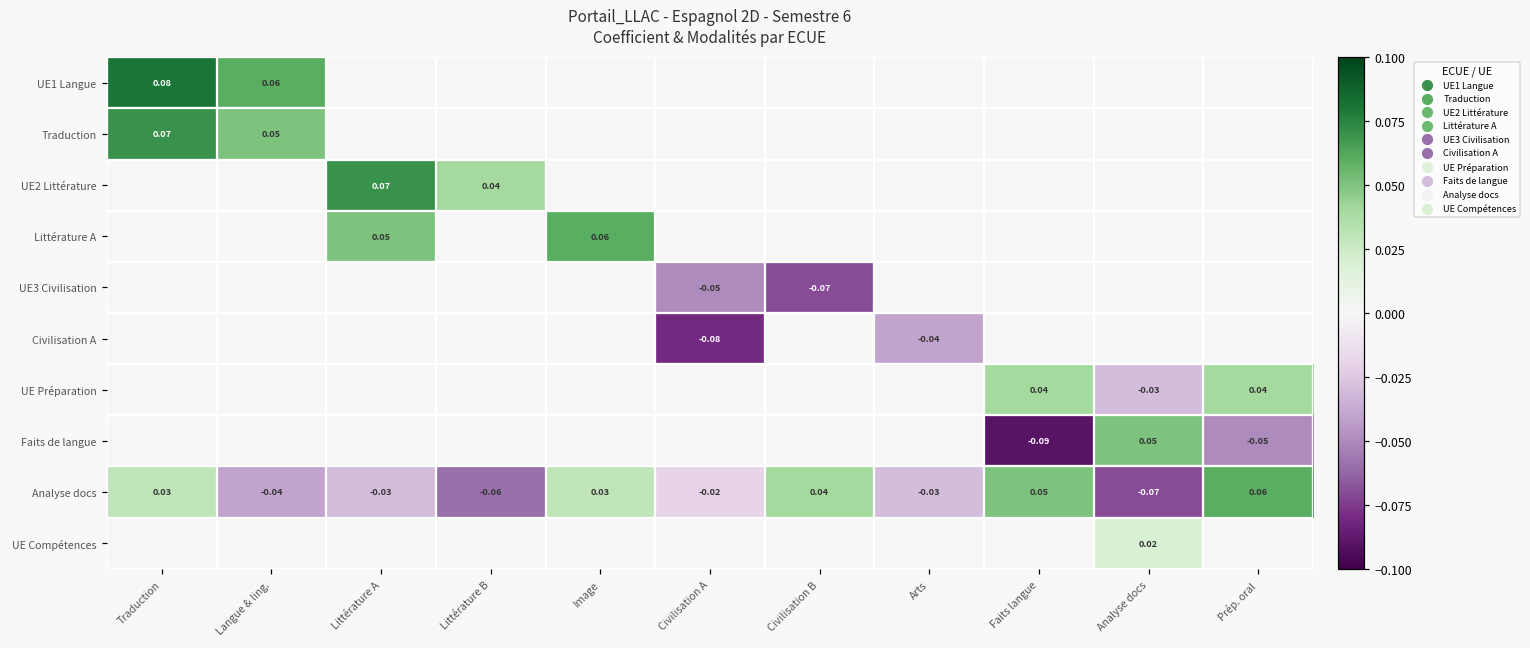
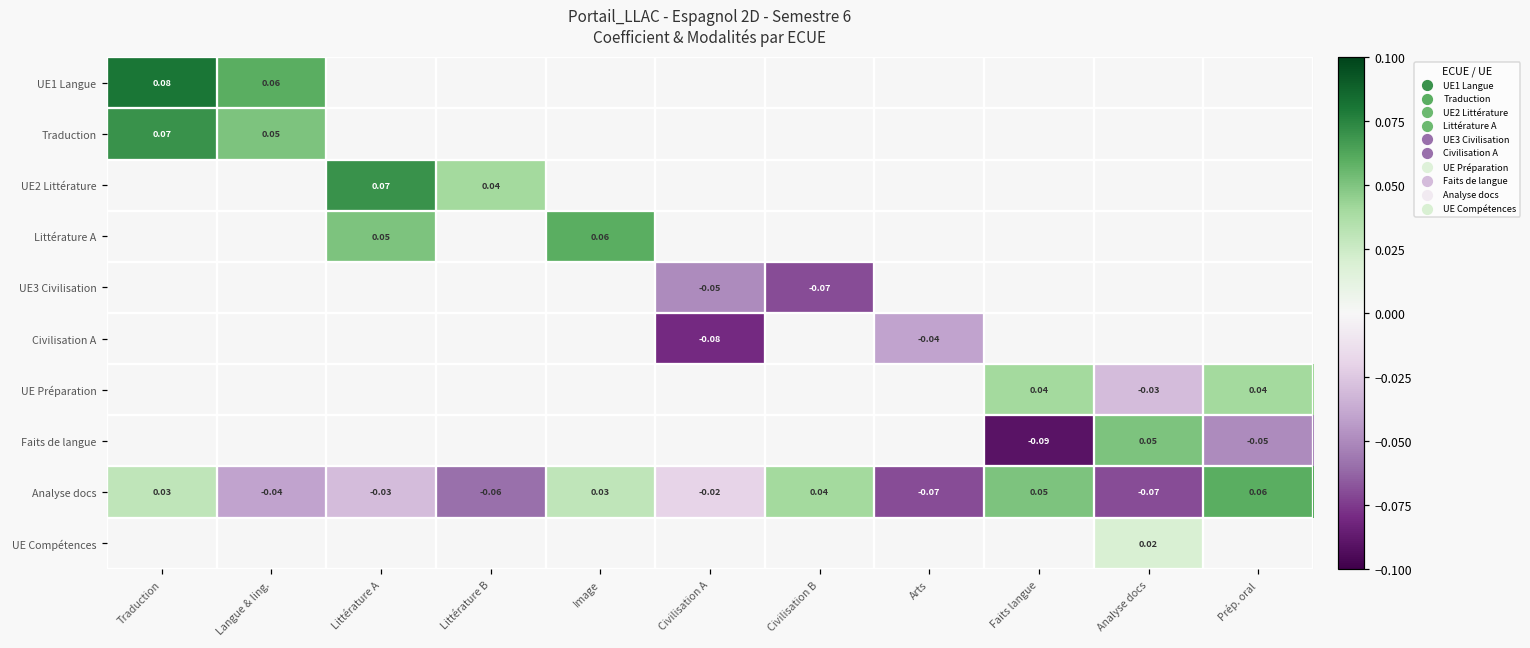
  {
    "UE1 Langue": {
      "Traduction": 0.08,
      "Langue & ling.": 0.06
    },
    "Traduction": {
      "Traduction": 0.07,
      "Langue & ling.": 0.05
    },
    "UE2 Littérature": {
      "Littérature A": 0.07,
      "Littérature B": 0.04
    },
    "Littérature A": {
      "Littérature A": 0.05,
      "Image": 0.06
    },
    "UE3 Civilisation": {
      "Civilisation A": -0.05,
      "Civilisation B": -0.07
    },
    "Civilisation A": {
      "Civilisation A": -0.08,
      "Arts": -0.04
    },
    "UE Préparation": {
      "Faits langue": 0.04,
      "Analyse docs": -0.03,
      "Prép. oral": 0.04
    },
    "Faits de langue": {
      "Faits langue": -0.09,
      "Analyse docs": 0.05,
      "Prép. oral": -0.05
    },
    "Analyse docs": {
      "Traduction": 0.03,
      "Langue & ling.": -0.04,
      "Littérature A": -0.03,
      "Littérature B": -0.06,
      "Image": 0.03,
      "Civilisation A": -0.02,
      "Civilisation B": 0.04,
-     "Arts": -0.03,
+     "Arts": -0.07,
      "Faits langue": 0.05,
      "Analyse docs": -0.07,
      "Prép. oral": 0.06
    },
    "UE Compétences": {
      "Analyse docs": 0.02
    }
  }
